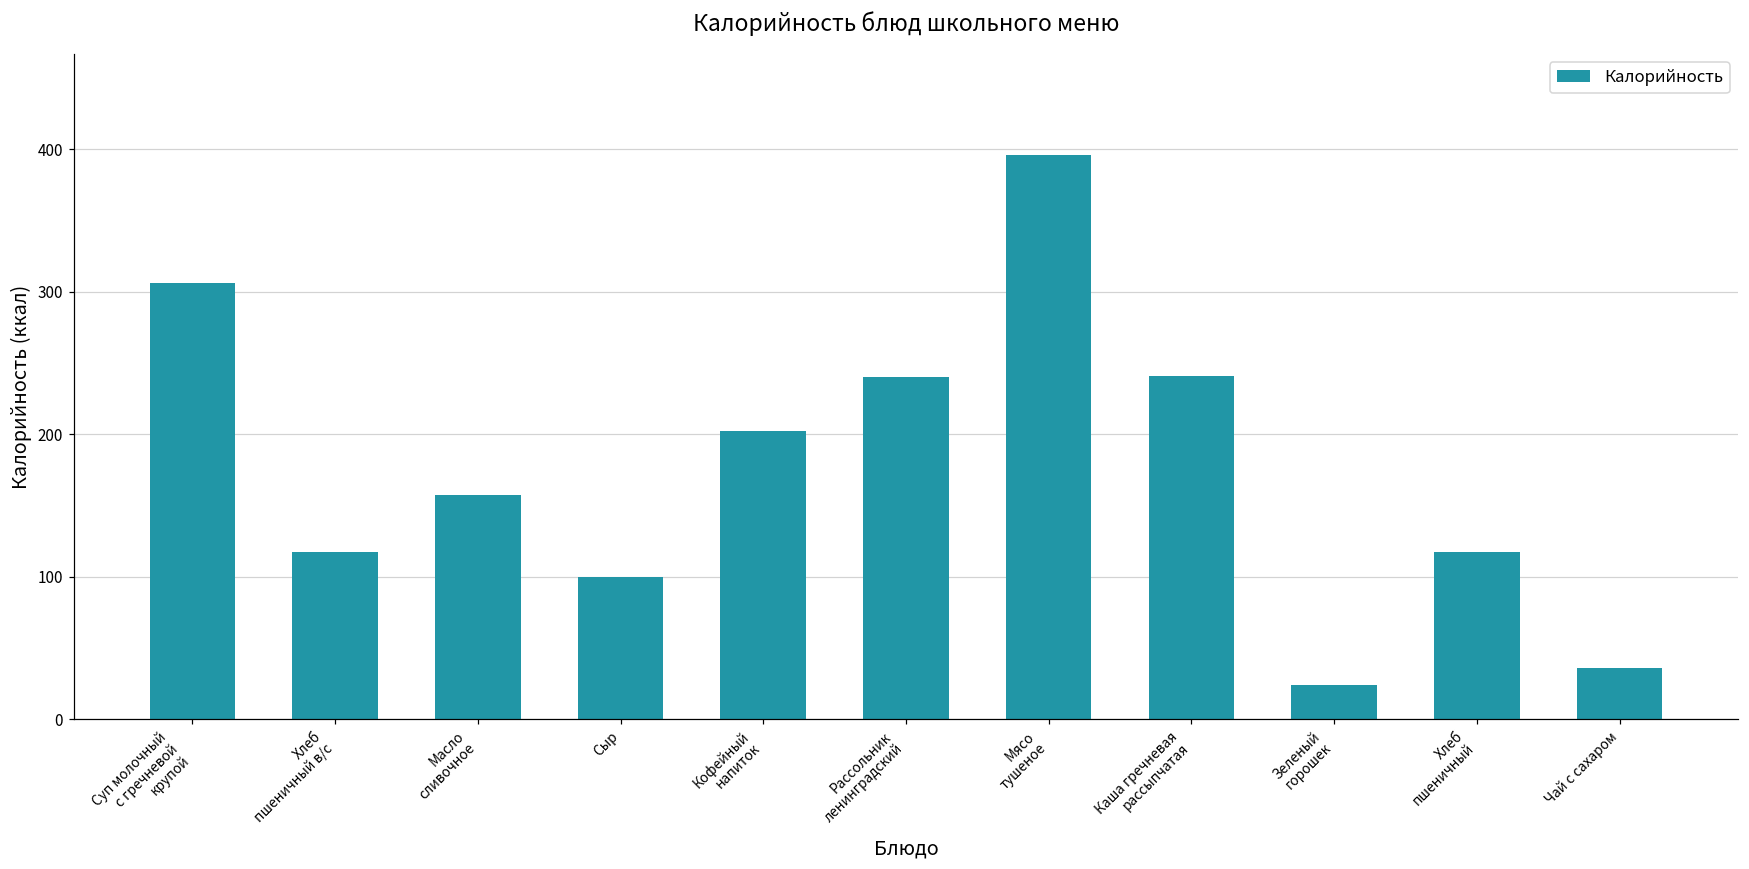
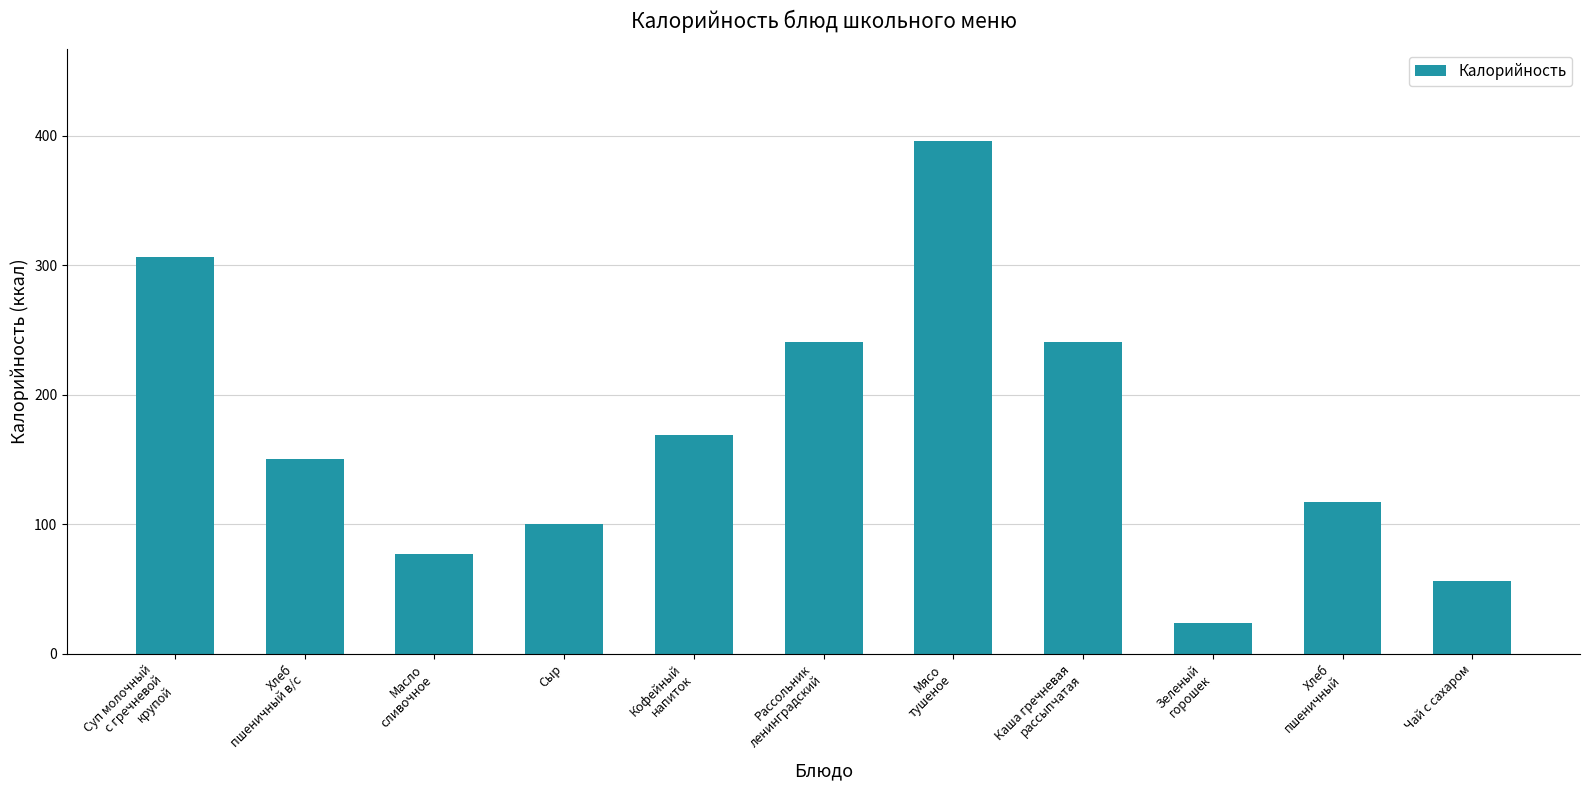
  {
    "Суп молочный с гречневой крупой": 306,
-   "Хлеб пшеничный в/с": 117,
-   "Масло сливочное": 157,
+   "Хлеб пшеничный в/с": 150,
+   "Масло сливочное": 77,
    "Сыр": 100,
-   "Кофейный напиток": 202,
+   "Кофейный напиток": 169,
    "Рассольник ленинградский": 240,
    "Мясо тушеное": 396,
    "Каша гречневая рассыпчатая": 240,
    "Зеленый горошек": 24,
    "Хлеб пшеничный": 117,
-   "Чай с сахаром": 36
+   "Чай с сахаром": 56
  }
